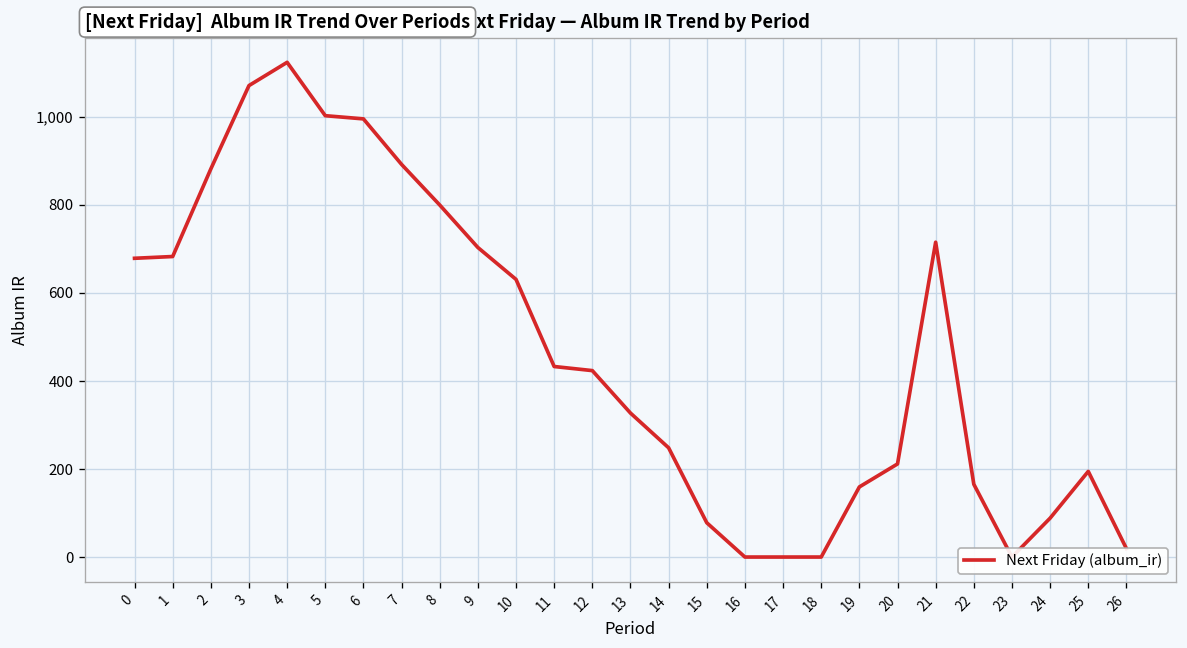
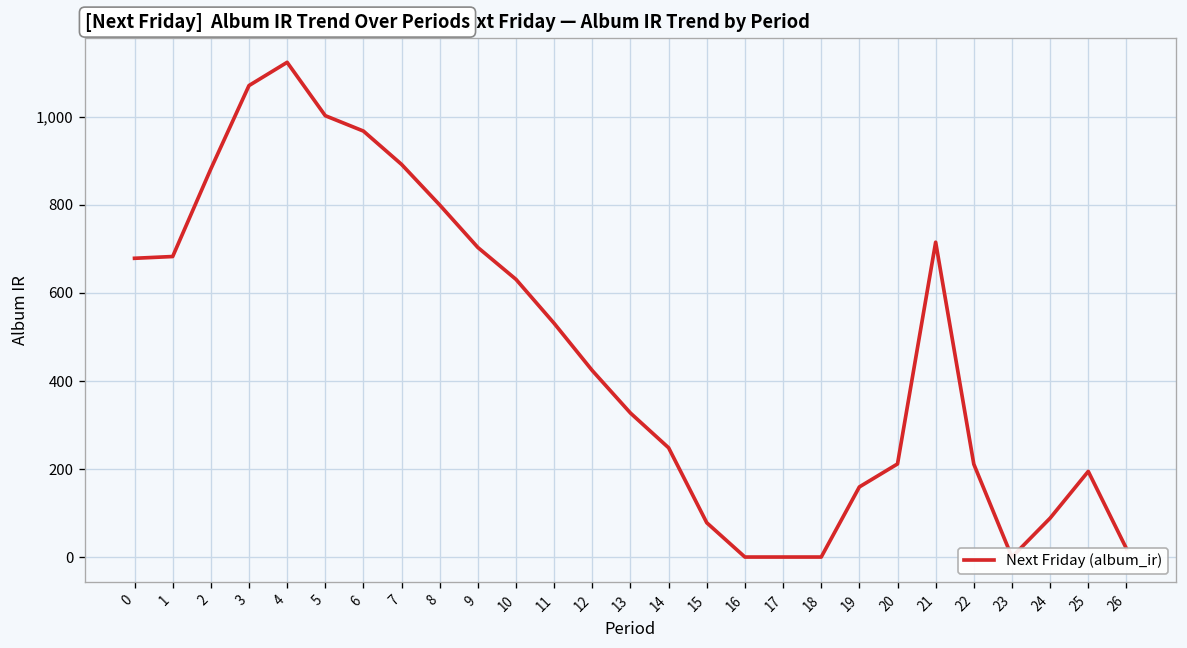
  {
    "0": "680",
    "1": "680",
    "2": "880",
    "3": "1,070",
    "4": "1,120",
    "5": "1,000",
-   "6": "1,000",
+   "6": "970",
    "7": "890",
    "8": "800",
    "9": "700",
    "10": "630",
-   "11": "430",
+   "11": "530",
    "12": "420",
    "13": "330",
    "14": "250",
    "15": "80",
    "16": "0",
    "17": "0",
    "18": "0",
    "19": "160",
    "20": "210",
    "21": "720",
-   "22": "170",
+   "22": "210",
    "24": "90",
    "25": "190"
  }
